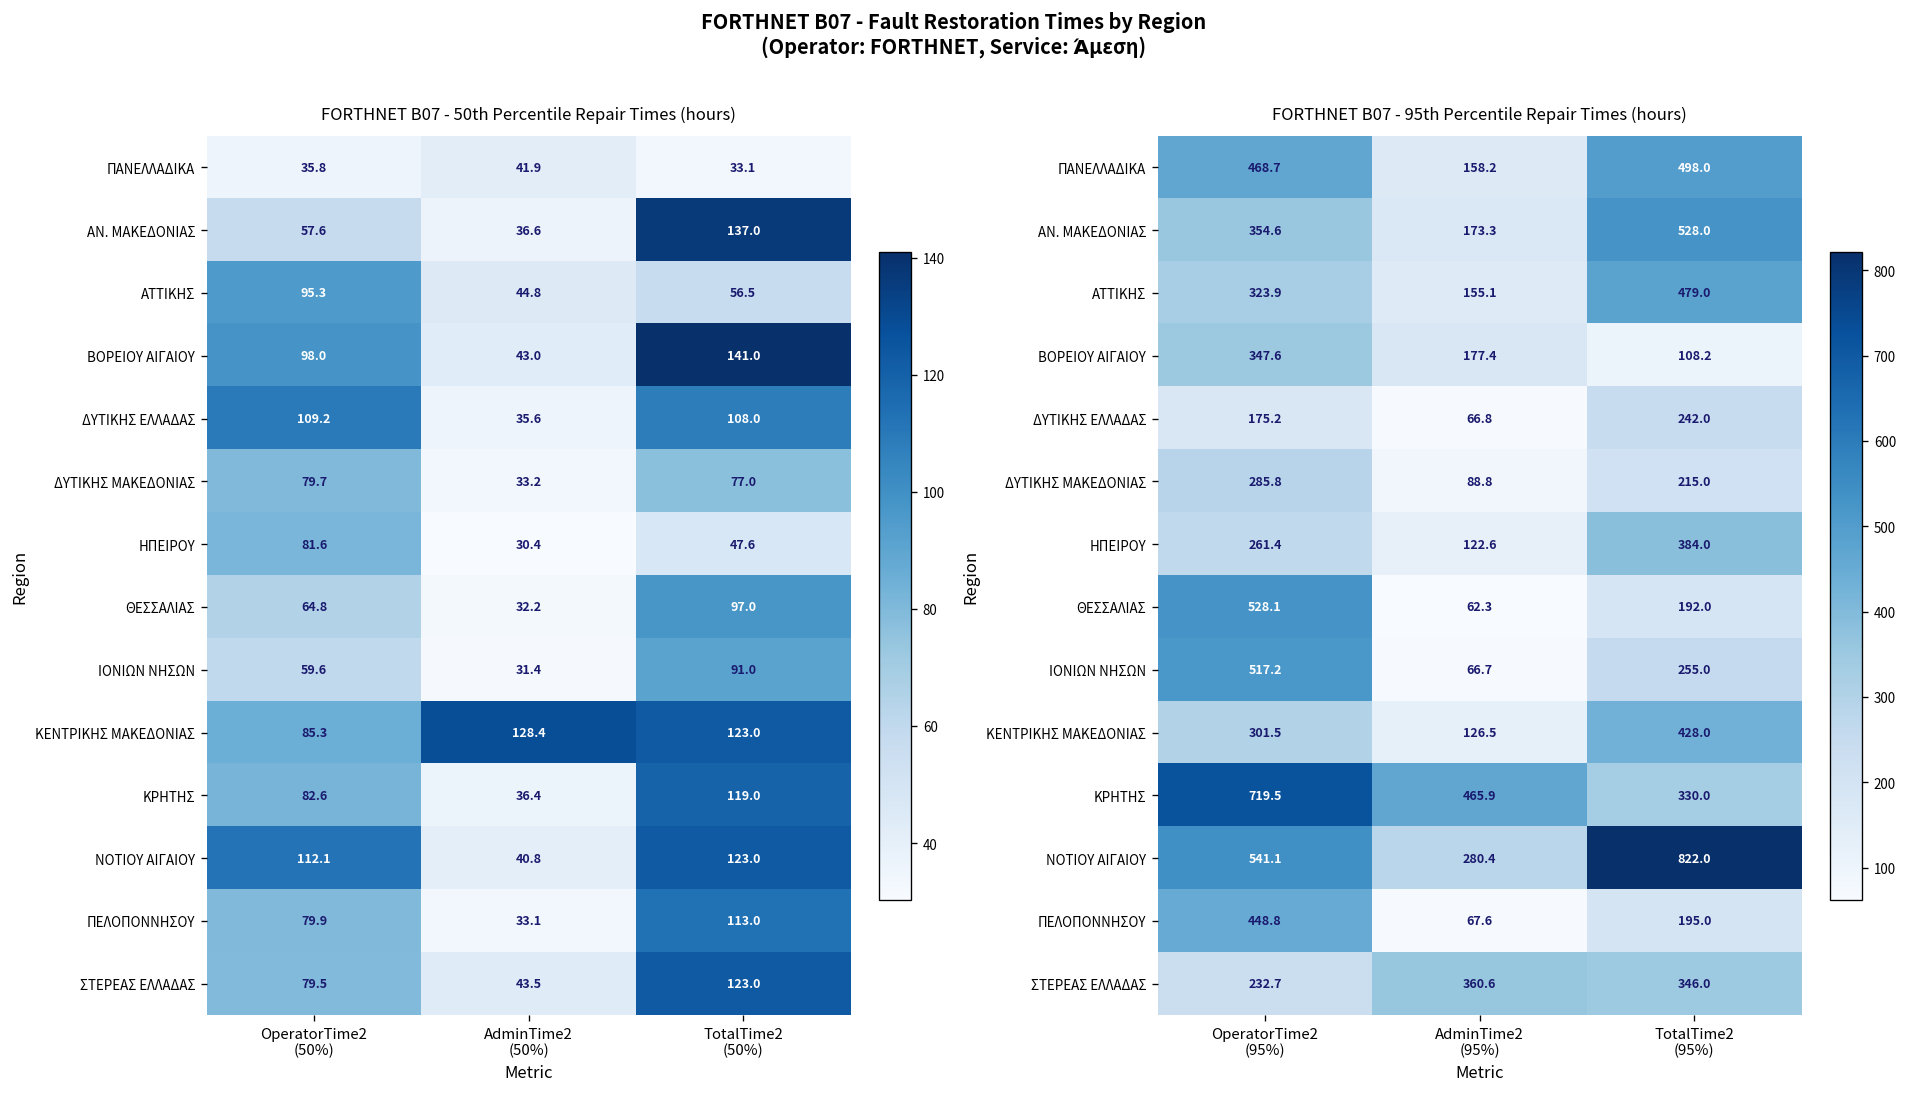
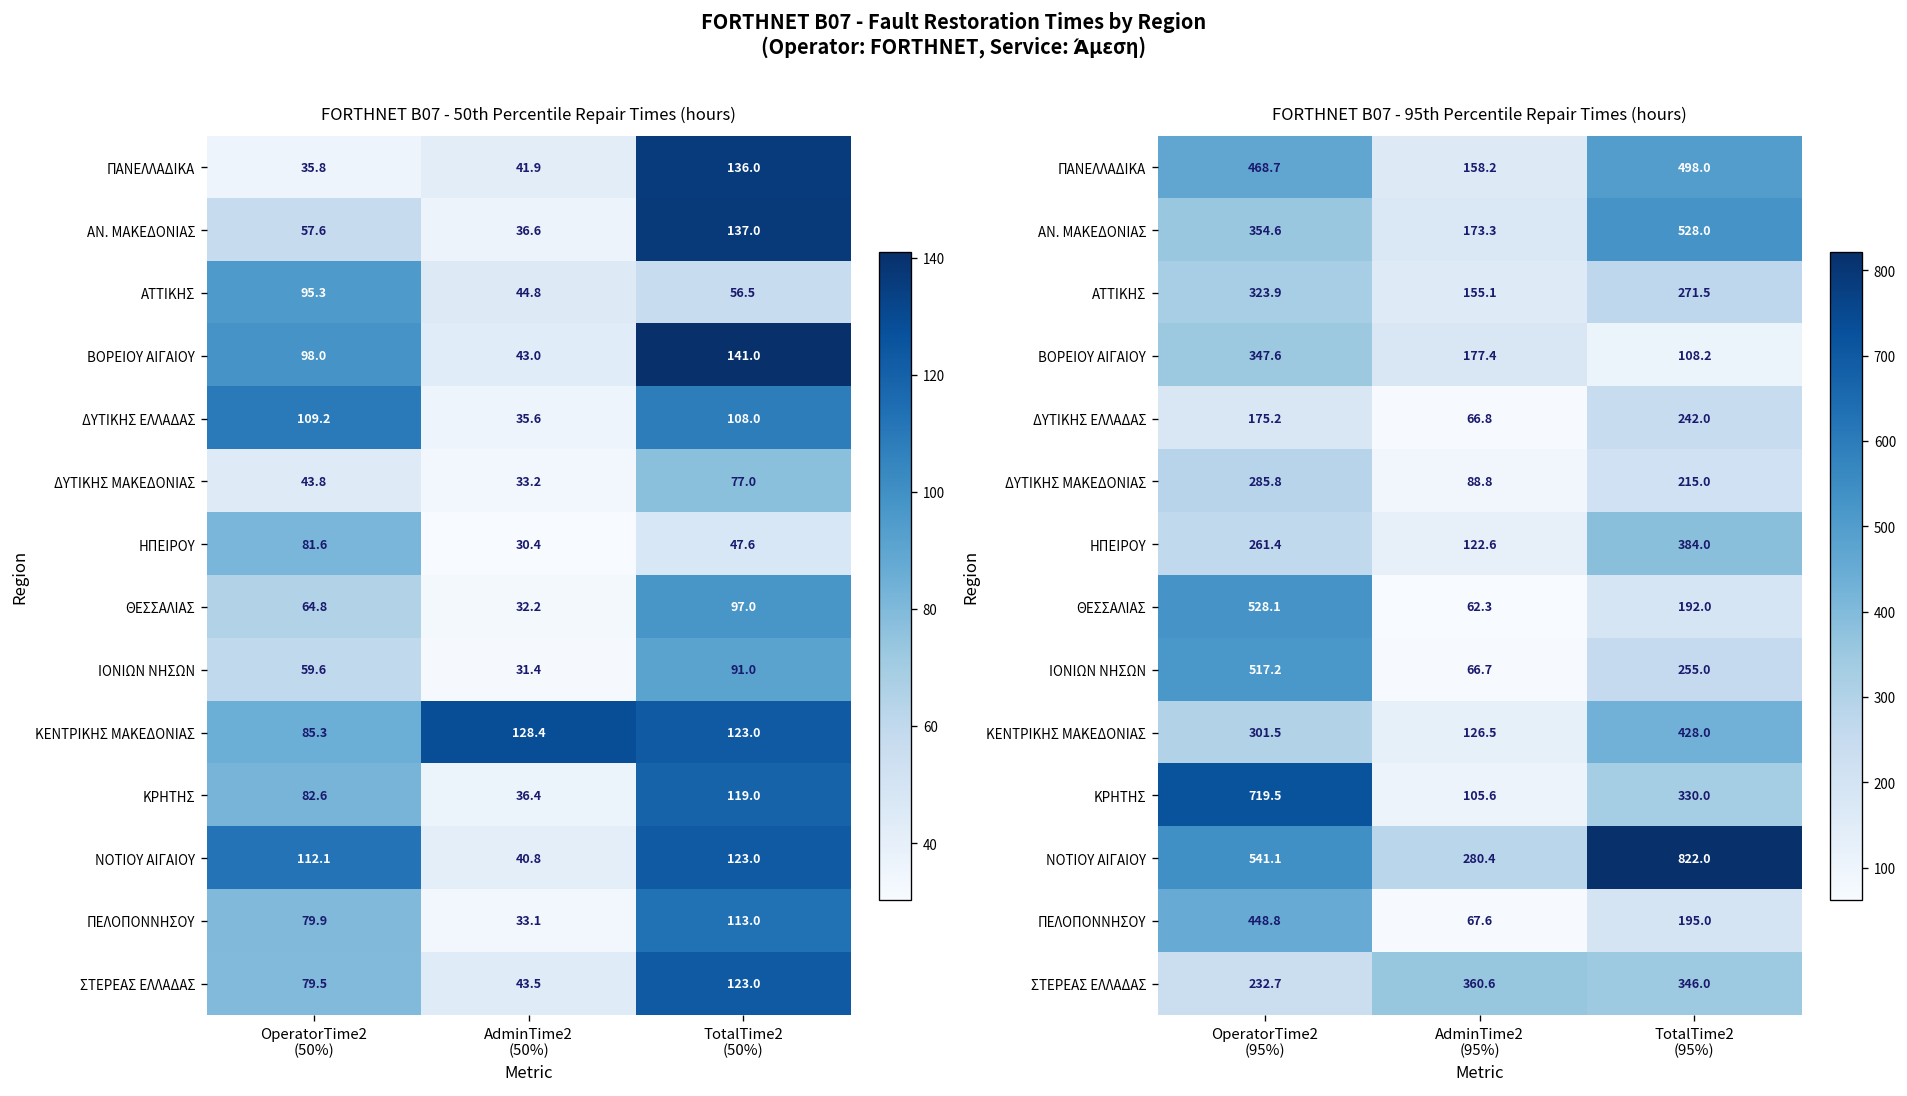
  {
    "FORTHNET B07 - 50th Percentile Repair Times (hours)": {
      "ΠΑΝΕΛΛΑΔΙΚΑ": {
        "OperatorTime2 (50%)": 35.8,
        "AdminTime2 (50%)": 41.9,
-       "TotalTime2 (50%)": 33.1
+       "TotalTime2 (50%)": 136.0
      },
      "ΑΝ. ΜΑΚΕΔΟΝΙΑΣ": {
        "OperatorTime2 (50%)": 57.6,
        "AdminTime2 (50%)": 36.6,
        "TotalTime2 (50%)": 137.0
      },
      "ΑΤΤΙΚΗΣ": {
        "OperatorTime2 (50%)": 95.3,
        "AdminTime2 (50%)": 44.8,
        "TotalTime2 (50%)": 56.5
      },
      "ΒΟΡΕΙΟΥ ΑΙΓΑΙΟΥ": {
        "OperatorTime2 (50%)": 98.0,
        "AdminTime2 (50%)": 43.0,
        "TotalTime2 (50%)": 141.0
      },
      "ΔΥΤΙΚΗΣ ΕΛΛΑΔΑΣ": {
        "OperatorTime2 (50%)": 109.2,
        "AdminTime2 (50%)": 35.6,
        "TotalTime2 (50%)": 108.0
      },
      "ΔΥΤΙΚΗΣ ΜΑΚΕΔΟΝΙΑΣ": {
-       "OperatorTime2 (50%)": 79.7,
+       "OperatorTime2 (50%)": 43.8,
        "AdminTime2 (50%)": 33.2,
        "TotalTime2 (50%)": 77.0
      },
      "ΗΠΕΙΡΟΥ": {
        "OperatorTime2 (50%)": 81.6,
        "AdminTime2 (50%)": 30.4,
        "TotalTime2 (50%)": 47.6
      },
      "ΘΕΣΣΑΛΙΑΣ": {
        "OperatorTime2 (50%)": 64.8,
        "AdminTime2 (50%)": 32.2,
        "TotalTime2 (50%)": 97.0
      },
      "ΙΟΝΙΩΝ ΝΗΣΩΝ": {
        "OperatorTime2 (50%)": 59.6,
        "AdminTime2 (50%)": 31.4,
        "TotalTime2 (50%)": 91.0
      },
      "ΚΕΝΤΡΙΚΗΣ ΜΑΚΕΔΟΝΙΑΣ": {
        "OperatorTime2 (50%)": 85.3,
        "AdminTime2 (50%)": 128.4,
        "TotalTime2 (50%)": 123.0
      },
      "ΚΡΗΤΗΣ": {
        "OperatorTime2 (50%)": 82.6,
        "AdminTime2 (50%)": 36.4,
        "TotalTime2 (50%)": 119.0
      },
      "ΝΟΤΙΟΥ ΑΙΓΑΙΟΥ": {
        "OperatorTime2 (50%)": 112.1,
        "AdminTime2 (50%)": 40.8,
        "TotalTime2 (50%)": 123.0
      },
      "ΠΕΛΟΠΟΝΝΗΣΟΥ": {
        "OperatorTime2 (50%)": 79.9,
        "AdminTime2 (50%)": 33.1,
        "TotalTime2 (50%)": 113.0
      },
      "ΣΤΕΡΕΑΣ ΕΛΛΑΔΑΣ": {
        "OperatorTime2 (50%)": 79.5,
        "AdminTime2 (50%)": 43.5,
        "TotalTime2 (50%)": 123.0
      }
    },
    "FORTHNET B07 - 95th Percentile Repair Times (hours)": {
      "ΠΑΝΕΛΛΑΔΙΚΑ": {
        "OperatorTime2 (95%)": 468.7,
        "AdminTime2 (95%)": 158.2,
        "TotalTime2 (95%)": 498.0
      },
      "ΑΝ. ΜΑΚΕΔΟΝΙΑΣ": {
        "OperatorTime2 (95%)": 354.6,
        "AdminTime2 (95%)": 173.3,
        "TotalTime2 (95%)": 528.0
      },
      "ΑΤΤΙΚΗΣ": {
        "OperatorTime2 (95%)": 323.9,
        "AdminTime2 (95%)": 155.1,
-       "TotalTime2 (95%)": 479.0
+       "TotalTime2 (95%)": 271.5
      },
      "ΒΟΡΕΙΟΥ ΑΙΓΑΙΟΥ": {
        "OperatorTime2 (95%)": 347.6,
        "AdminTime2 (95%)": 177.4,
        "TotalTime2 (95%)": 108.2
      },
      "ΔΥΤΙΚΗΣ ΕΛΛΑΔΑΣ": {
        "OperatorTime2 (95%)": 175.2,
        "AdminTime2 (95%)": 66.8,
        "TotalTime2 (95%)": 242.0
      },
      "ΔΥΤΙΚΗΣ ΜΑΚΕΔΟΝΙΑΣ": {
        "OperatorTime2 (95%)": 285.8,
        "AdminTime2 (95%)": 88.8,
        "TotalTime2 (95%)": 215.0
      },
      "ΗΠΕΙΡΟΥ": {
        "OperatorTime2 (95%)": 261.4,
        "AdminTime2 (95%)": 122.6,
        "TotalTime2 (95%)": 384.0
      },
      "ΘΕΣΣΑΛΙΑΣ": {
        "OperatorTime2 (95%)": 528.1,
        "AdminTime2 (95%)": 62.3,
        "TotalTime2 (95%)": 192.0
      },
      "ΙΟΝΙΩΝ ΝΗΣΩΝ": {
        "OperatorTime2 (95%)": 517.2,
        "AdminTime2 (95%)": 66.7,
        "TotalTime2 (95%)": 255.0
      },
      "ΚΕΝΤΡΙΚΗΣ ΜΑΚΕΔΟΝΙΑΣ": {
        "OperatorTime2 (95%)": 301.5,
        "AdminTime2 (95%)": 126.5,
        "TotalTime2 (95%)": 428.0
      },
      "ΚΡΗΤΗΣ": {
        "OperatorTime2 (95%)": 719.5,
-       "AdminTime2 (95%)": 465.9,
+       "AdminTime2 (95%)": 105.6,
        "TotalTime2 (95%)": 330.0
      },
      "ΝΟΤΙΟΥ ΑΙΓΑΙΟΥ": {
        "OperatorTime2 (95%)": 541.1,
        "AdminTime2 (95%)": 280.4,
        "TotalTime2 (95%)": 822.0
      },
      "ΠΕΛΟΠΟΝΝΗΣΟΥ": {
        "OperatorTime2 (95%)": 448.8,
        "AdminTime2 (95%)": 67.6,
        "TotalTime2 (95%)": 195.0
      },
      "ΣΤΕΡΕΑΣ ΕΛΛΑΔΑΣ": {
        "OperatorTime2 (95%)": 232.7,
        "AdminTime2 (95%)": 360.6,
        "TotalTime2 (95%)": 346.0
      }
    }
  }
